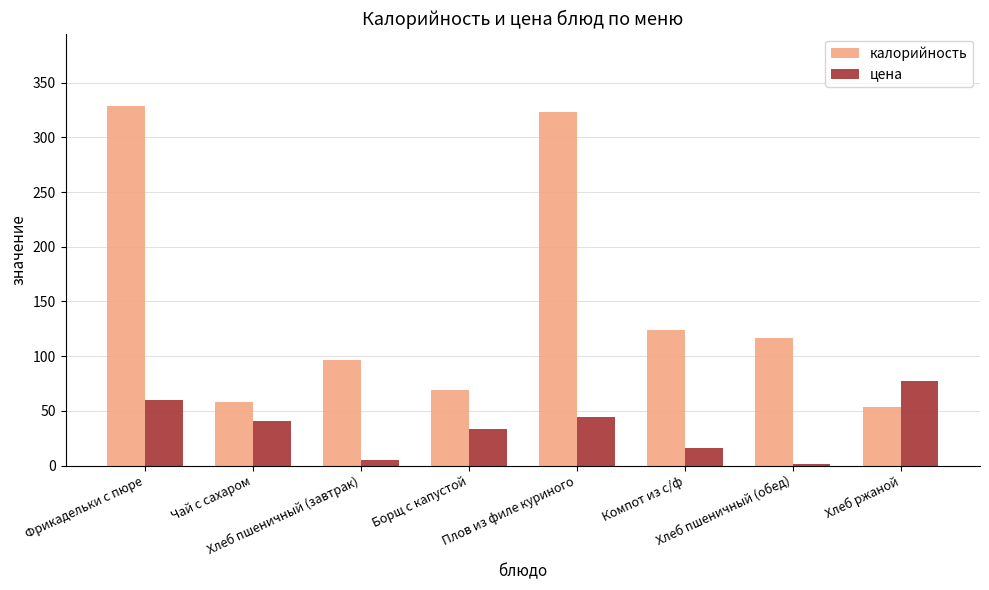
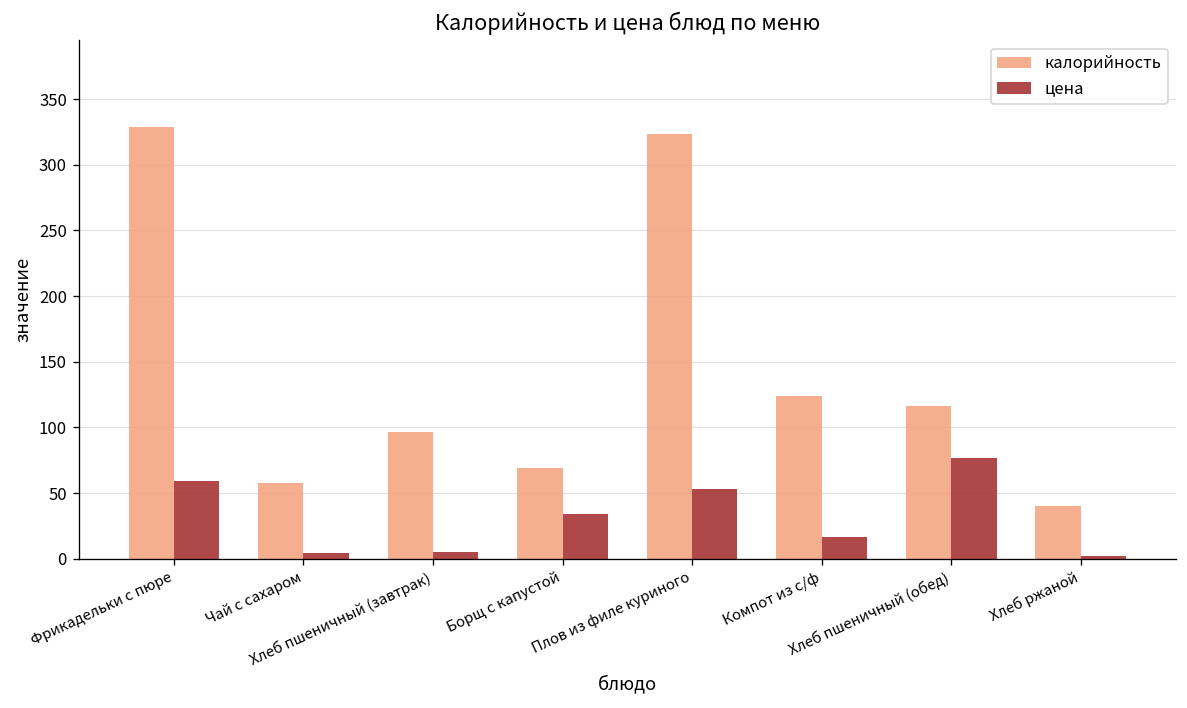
  {
    "калорийность": {
      "Фрикадельки с пюре": 329,
      "Чай с сахаром": 58,
      "Хлеб пшеничный (завтрак)": 97,
      "Борщ с капустой": 69,
      "Плов из филе куриного": 323,
      "Компот из с/ф": 124,
      "Хлеб пшеничный (обед)": 117,
-     "Хлеб ржаной": 54
+     "Хлеб ржаной": 41
    },
    "цена": {
      "Фрикадельки с пюре": 60,
-     "Чай с сахаром": 41,
+     "Чай с сахаром": 4,
      "Хлеб пшеничный (завтрак)": 5,
      "Борщ с капустой": 34,
-     "Плов из филе куриного": 45,
+     "Плов из филе куриного": 53,
      "Компот из с/ф": 16,
-     "Хлеб пшеничный (обед)": 2,
-     "Хлеб ржаной": 77
+     "Хлеб пшеничный (обед)": 77,
+     "Хлеб ржаной": 2
    }
  }
